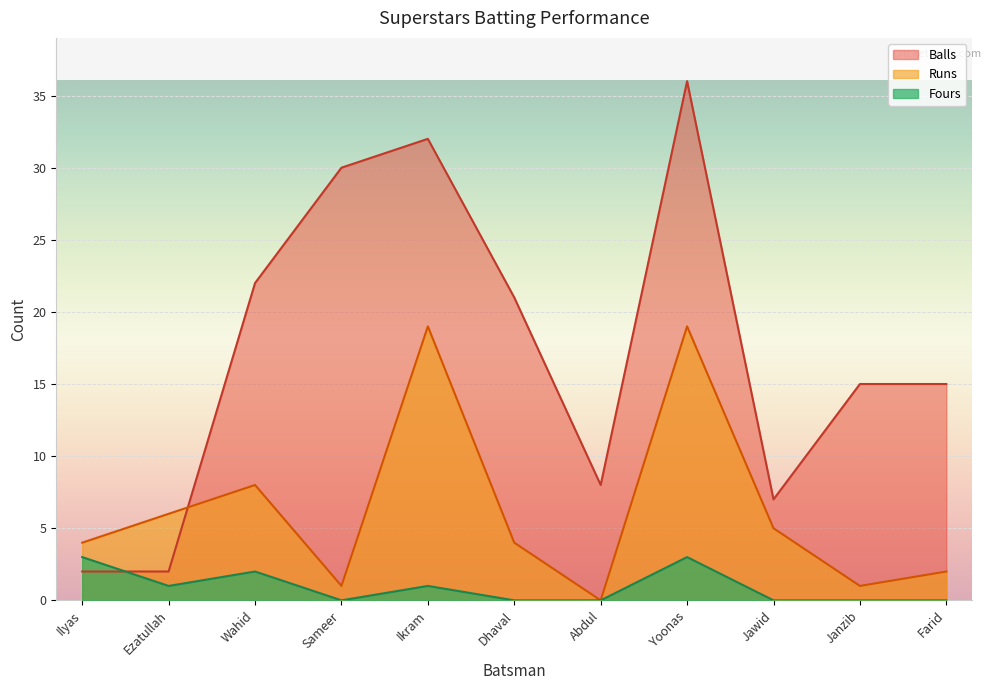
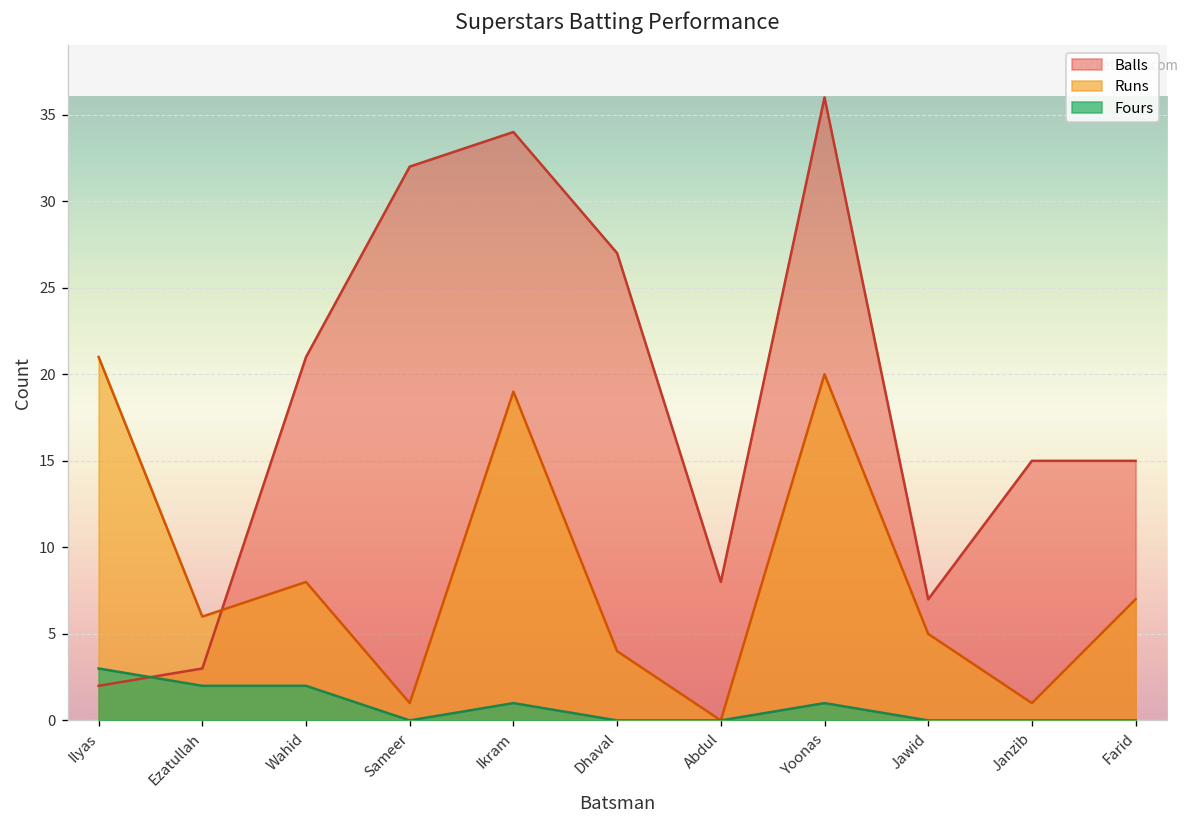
  {
    "Balls": {
      "Ilyas": 2,
-     "Ezatullah": 2,
-     "Wahid": 22,
-     "Sameer": 30,
-     "Ikram": 32,
-     "Dhaval": 21,
+     "Ezatullah": 3,
+     "Wahid": 21,
+     "Sameer": 32,
+     "Ikram": 34,
+     "Dhaval": 27,
      "Abdul": 8,
      "Yoonas": 36,
      "Jawid": 7,
      "Janzib": 15,
      "Farid": 15
    },
    "Runs": {
-     "Ilyas": 4,
+     "Ilyas": 21,
      "Ezatullah": 6,
      "Wahid": 8,
      "Sameer": 1,
      "Ikram": 19,
      "Dhaval": 4,
-     "Yoonas": 19,
+     "Yoonas": 20,
      "Jawid": 5,
      "Janzib": 1,
-     "Farid": 2
+     "Farid": 7
    },
    "Fours": {
      "Ilyas": 3,
-     "Ezatullah": 1,
+     "Ezatullah": 2,
      "Wahid": 2,
      "Sameer": 0,
      "Ikram": 1,
      "Dhaval": 0,
-     "Yoonas": 3,
+     "Yoonas": 1,
      "Jawid": 0,
      "Janzib": 0,
      "Farid": 0
    }
  }
